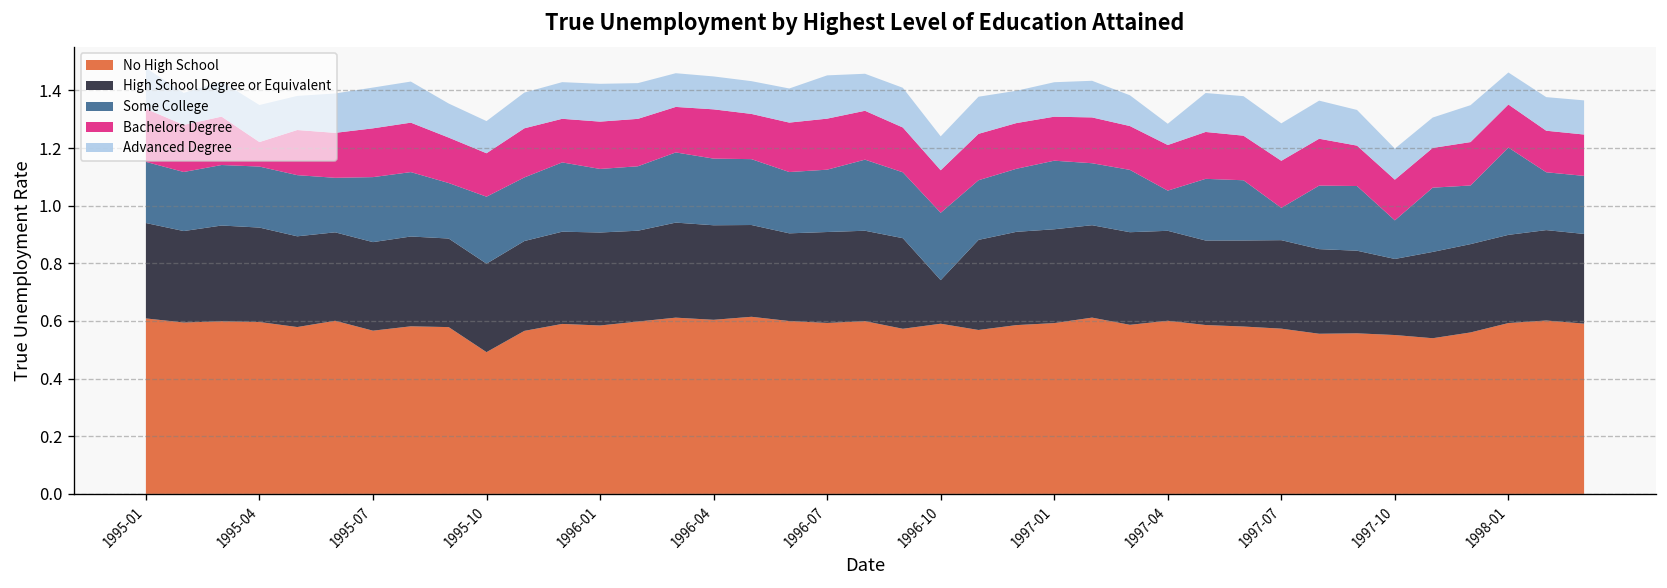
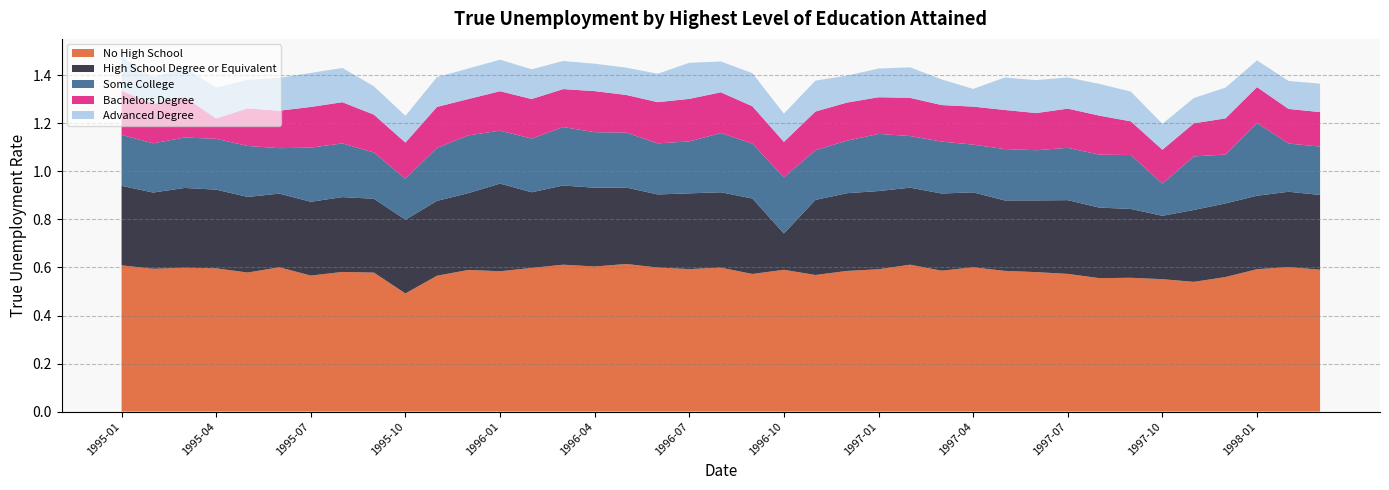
  {
    "No High School": {
      "1995-01": 0.61,
      "1995-04": 0.60,
      "1995-07": 0.57,
      "1995-10": 0.49,
      "1996-01": 0.58,
      "1996-04": 0.60,
      "1996-07": 0.59,
      "1996-10": 0.59,
      "1997-01": 0.59,
      "1997-04": 0.60,
      "1997-07": 0.57,
      "1997-10": 0.55,
      "1998-01": 0.59
    },
    "High School Degree or Equivalent": {
      "1995-01": 0.33,
      "1995-04": 0.33,
      "1995-07": 0.31,
      "1995-10": 0.31,
-     "1996-01": 0.32,
+     "1996-01": 0.36,
      "1996-04": 0.33,
      "1996-07": 0.32,
      "1996-10": 0.15,
      "1997-01": 0.33,
      "1997-04": 0.31,
      "1997-07": 0.31,
      "1997-10": 0.26,
      "1998-01": 0.31
    },
    "Some College": {
      "1995-01": 0.21,
      "1995-04": 0.21,
      "1995-07": 0.23,
-     "1995-10": 0.23,
+     "1995-10": 0.17,
      "1996-01": 0.22,
      "1996-04": 0.23,
      "1996-07": 0.22,
      "1996-10": 0.23,
      "1997-01": 0.24,
-     "1997-04": 0.14,
-     "1997-07": 0.11,
+     "1997-04": 0.20,
+     "1997-07": 0.22,
      "1997-10": 0.13,
      "1998-01": 0.30
    },
    "Bachelors Degree": {
      "1995-07": 0.17,
      "1995-10": 0.15,
      "1996-01": 0.16,
      "1996-04": 0.17,
      "1996-07": 0.18,
      "1996-10": 0.15,
      "1997-01": 0.15,
      "1997-04": 0.16,
      "1997-07": 0.16,
      "1997-10": 0.14,
      "1998-01": 0.15
    },
    "Advanced Degree": {
      "1995-07": 0.14,
      "1995-10": 0.11,
      "1996-01": 0.13,
      "1996-04": 0.11,
      "1996-07": 0.15,
      "1996-10": 0.12,
      "1997-01": 0.12,
      "1997-04": 0.07,
      "1997-07": 0.13,
      "1997-10": 0.11,
      "1998-01": 0.11
    }
  }
